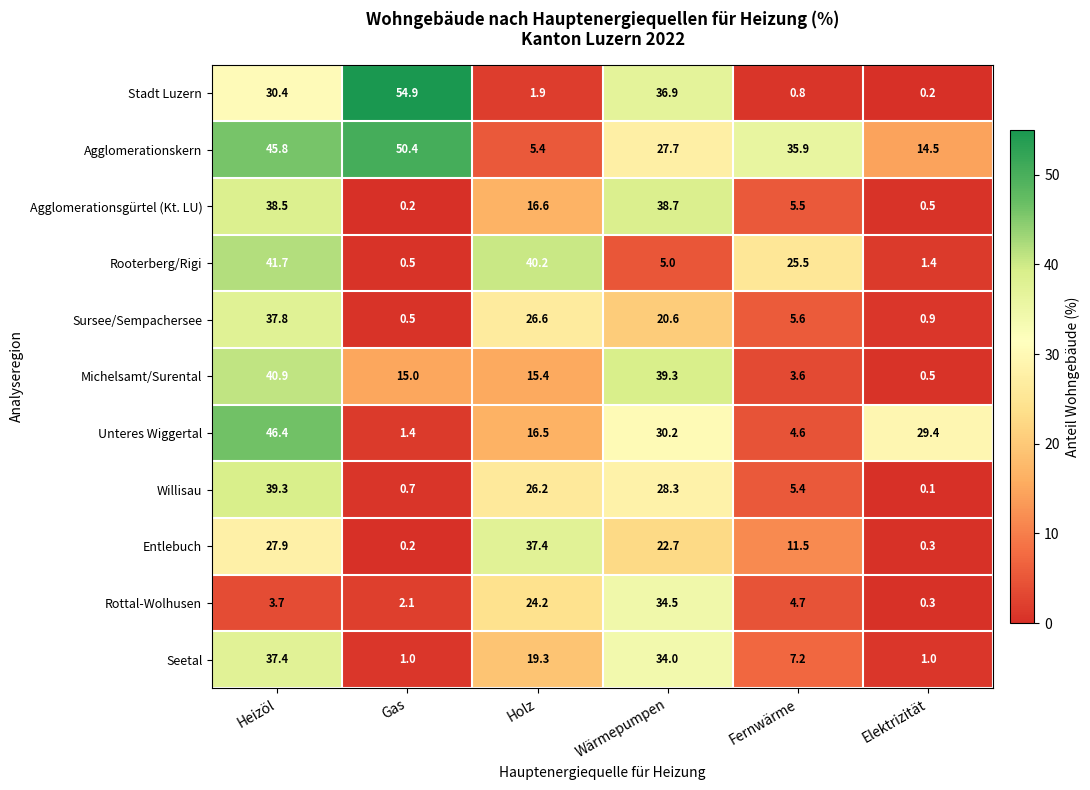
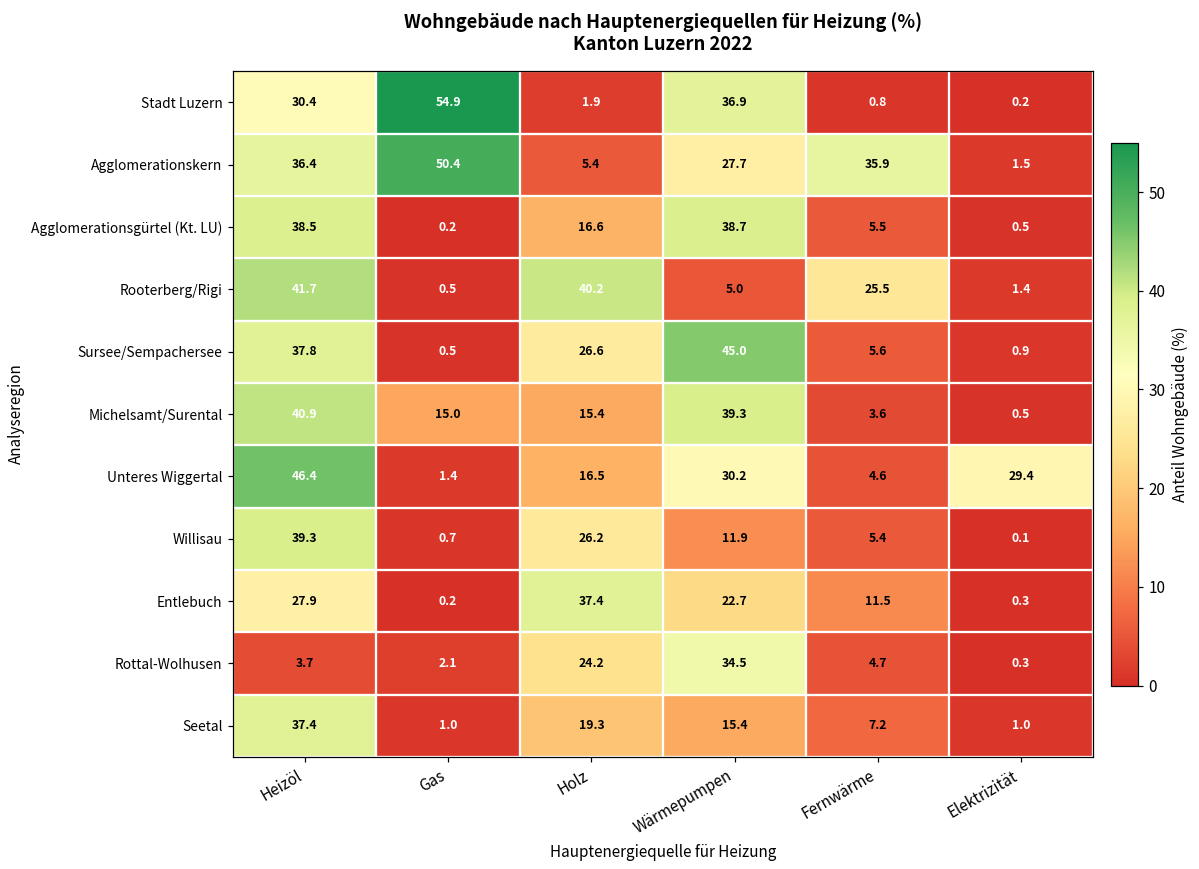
  {
    "Stadt Luzern": {
      "Heizöl": 30.4,
      "Gas": 54.9,
      "Holz": 1.9,
      "Wärmepumpen": 36.9,
      "Fernwärme": 0.8,
      "Elektrizität": 0.2
    },
    "Agglomerationskern": {
-     "Heizöl": 45.8,
+     "Heizöl": 36.4,
      "Gas": 50.4,
      "Holz": 5.4,
      "Wärmepumpen": 27.7,
      "Fernwärme": 35.9,
-     "Elektrizität": 14.5
+     "Elektrizität": 1.5
    },
    "Agglomerationsgürtel (Kt. LU)": {
      "Heizöl": 38.5,
      "Gas": 0.2,
      "Holz": 16.6,
      "Wärmepumpen": 38.7,
      "Fernwärme": 5.5,
      "Elektrizität": 0.5
    },
    "Rooterberg/Rigi": {
      "Heizöl": 41.7,
      "Gas": 0.5,
      "Holz": 40.2,
      "Wärmepumpen": 5.0,
      "Fernwärme": 25.5,
      "Elektrizität": 1.4
    },
    "Sursee/Sempachersee": {
      "Heizöl": 37.8,
      "Gas": 0.5,
      "Holz": 26.6,
-     "Wärmepumpen": 20.6,
+     "Wärmepumpen": 45.0,
      "Fernwärme": 5.6,
      "Elektrizität": 0.9
    },
    "Michelsamt/Surental": {
      "Heizöl": 40.9,
      "Gas": 15.0,
      "Holz": 15.4,
      "Wärmepumpen": 39.3,
      "Fernwärme": 3.6,
      "Elektrizität": 0.5
    },
    "Unteres Wiggertal": {
      "Heizöl": 46.4,
      "Gas": 1.4,
      "Holz": 16.5,
      "Wärmepumpen": 30.2,
      "Fernwärme": 4.6,
      "Elektrizität": 29.4
    },
    "Willisau": {
      "Heizöl": 39.3,
      "Gas": 0.7,
      "Holz": 26.2,
-     "Wärmepumpen": 28.3,
+     "Wärmepumpen": 11.9,
      "Fernwärme": 5.4,
      "Elektrizität": 0.1
    },
    "Entlebuch": {
      "Heizöl": 27.9,
      "Gas": 0.2,
      "Holz": 37.4,
      "Wärmepumpen": 22.7,
      "Fernwärme": 11.5,
      "Elektrizität": 0.3
    },
    "Rottal-Wolhusen": {
      "Heizöl": 3.7,
      "Gas": 2.1,
      "Holz": 24.2,
      "Wärmepumpen": 34.5,
      "Fernwärme": 4.7,
      "Elektrizität": 0.3
    },
    "Seetal": {
      "Heizöl": 37.4,
      "Gas": 1.0,
      "Holz": 19.3,
-     "Wärmepumpen": 34.0,
+     "Wärmepumpen": 15.4,
      "Fernwärme": 7.2,
      "Elektrizität": 1.0
    }
  }
